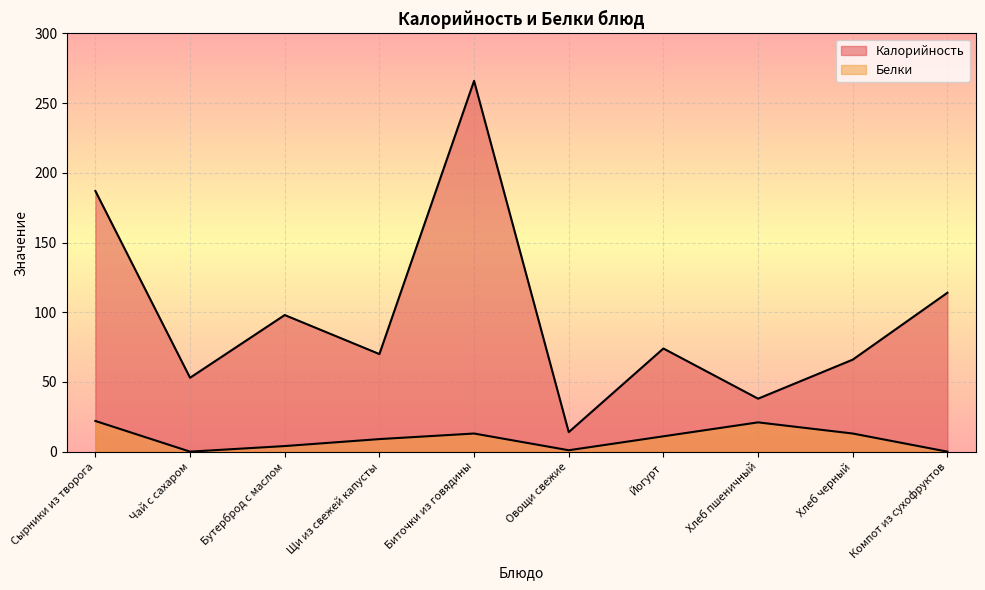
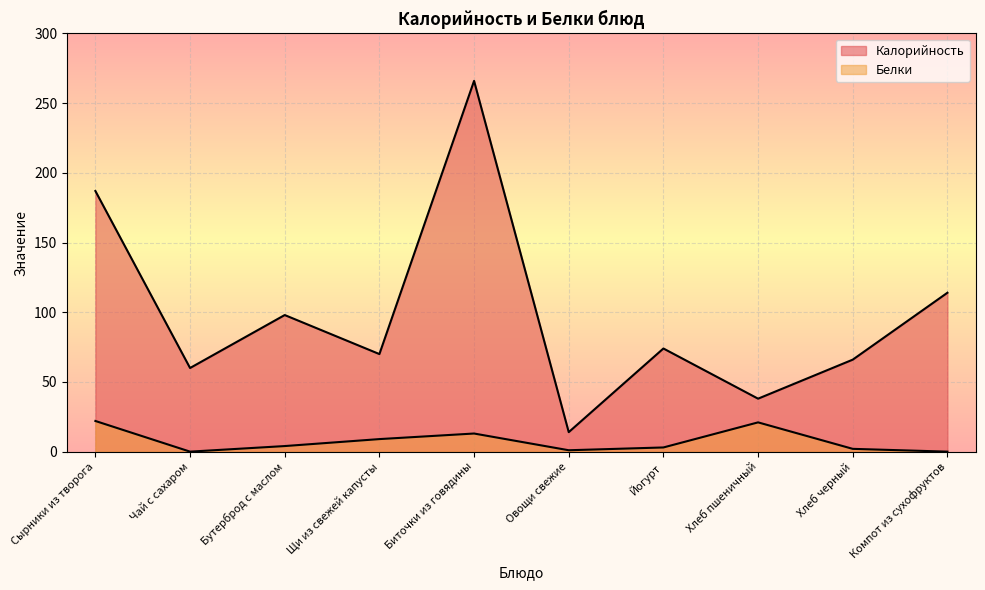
  {
    "Калорийность": {
      "Сырники из творога": 187,
-     "Чай с сахаром": 53,
+     "Чай с сахаром": 60,
      "Бутерброд с маслом": 98,
      "Щи из свежей капусты": 70,
      "Биточки из говядины": 266,
      "Овощи свежие": 14,
      "Йогурт": 74,
      "Хлеб пшеничный": 38,
      "Хлеб черный": 66,
      "Компот из сухофруктов": 114
    },
    "Белки": {
      "Сырники из творога": 22,
      "Чай с сахаром": 0,
      "Бутерброд с маслом": 4,
      "Щи из свежей капусты": 9,
      "Биточки из говядины": 13,
      "Овощи свежие": 1,
-     "Йогурт": 11,
+     "Йогурт": 3,
      "Хлеб пшеничный": 21,
-     "Хлеб черный": 13,
+     "Хлеб черный": 2,
      "Компот из сухофруктов": 0
    }
  }
